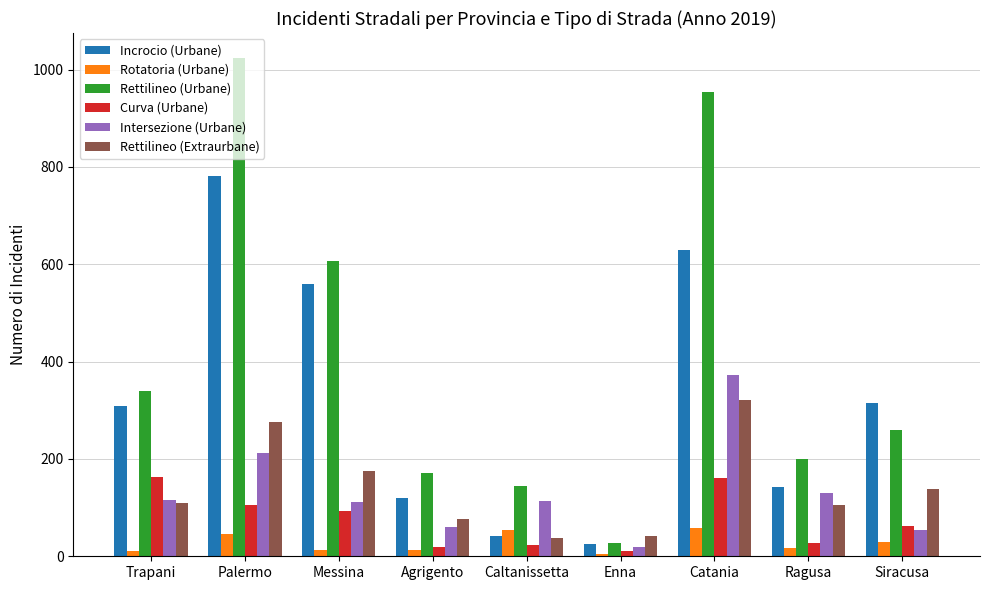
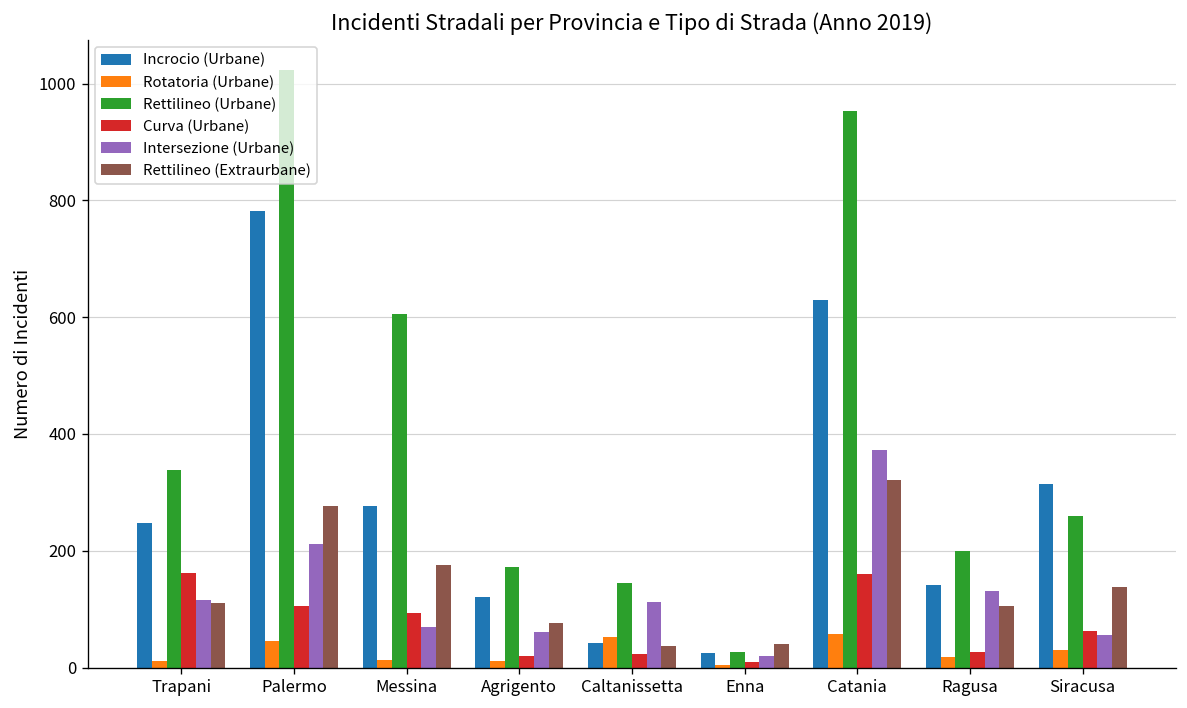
  {
    "Incrocio (Urbane)": {
-     "Trapani": 310,
+     "Trapani": 250,
      "Palermo": 780,
-     "Messina": 560,
+     "Messina": 280,
      "Agrigento": 120,
      "Caltanissetta": 40,
      "Enna": 30,
      "Catania": 630,
      "Ragusa": 140,
      "Siracusa": 310
    },
    "Rotatoria (Urbane)": {
      "Trapani": 10,
      "Palermo": 50,
      "Messina": 10,
      "Agrigento": 10,
      "Caltanissetta": 50,
      "Catania": 60,
      "Ragusa": 20,
      "Siracusa": 30
    },
    "Rettilineo (Urbane)": {
      "Trapani": 340,
      "Messina": 610,
      "Agrigento": 170,
      "Caltanissetta": 140,
      "Enna": 30,
      "Catania": 950,
      "Ragusa": 200,
      "Siracusa": 260
    },
    "Curva (Urbane)": {
      "Trapani": 160,
      "Palermo": 110,
      "Messina": 90,
      "Agrigento": 20,
      "Caltanissetta": 20,
      "Enna": 10,
      "Catania": 160,
      "Ragusa": 30,
      "Siracusa": 60
    },
    "Intersezione (Urbane)": {
      "Trapani": 120,
      "Palermo": 210,
-     "Messina": 110,
+     "Messina": 70,
      "Agrigento": 60,
      "Caltanissetta": 110,
      "Enna": 20,
      "Catania": 370,
      "Ragusa": 130,
      "Siracusa": 60
    },
    "Rettilineo (Extraurbane)": {
      "Trapani": 110,
      "Palermo": 280,
      "Messina": 180,
      "Agrigento": 80,
      "Caltanissetta": 40,
      "Enna": 40,
      "Catania": 320,
      "Ragusa": 110,
      "Siracusa": 140
    }
  }
